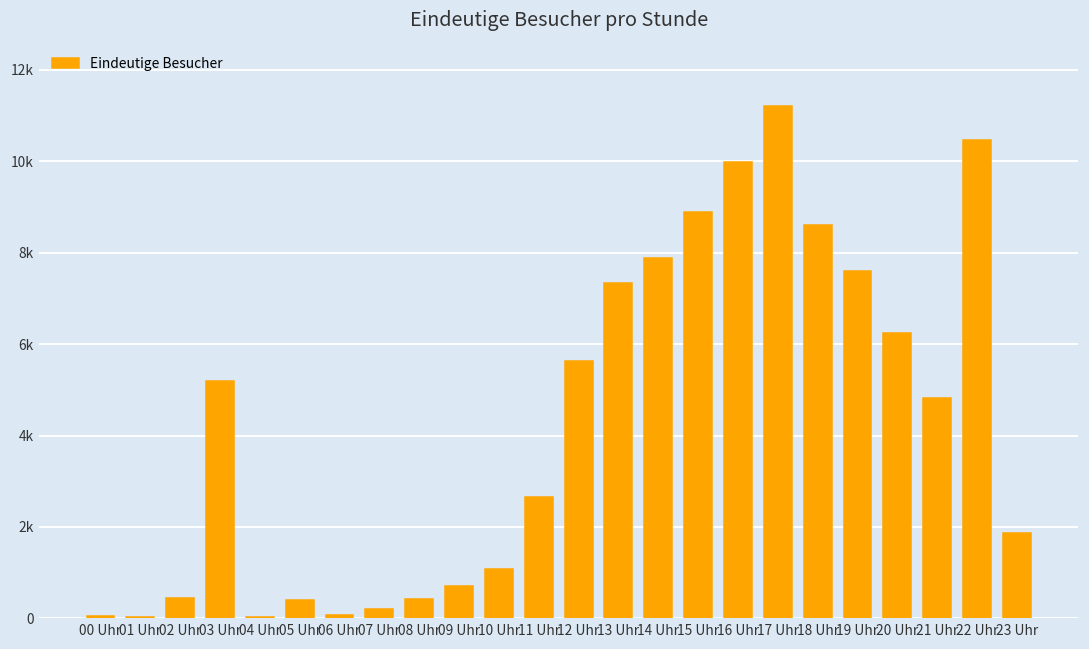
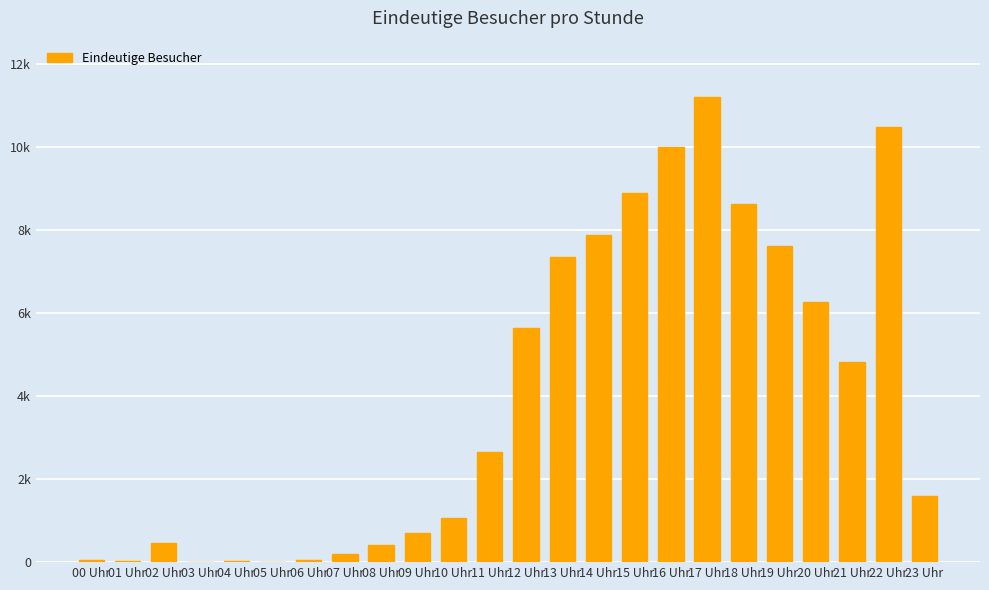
  {
    "02 Uhr": 500,
-   "03 Uhr": 5200,
-   "05 Uhr": 400,
+   "03 Uhr": 0,
+   "05 Uhr": 0,
    "06 Uhr": 100,
    "07 Uhr": 200,
    "08 Uhr": 400,
    "09 Uhr": 700,
    "10 Uhr": 1100,
    "11 Uhr": 2600,
    "12 Uhr": 5600,
    "13 Uhr": 7300,
    "14 Uhr": 7900,
    "15 Uhr": 8900,
    "16 Uhr": 10000,
    "17 Uhr": 11200,
    "18 Uhr": 8600,
    "19 Uhr": 7600,
    "20 Uhr": 6200,
    "21 Uhr": 4800,
    "22 Uhr": 10500,
-   "23 Uhr": 1900
+   "23 Uhr": 1600
  }
